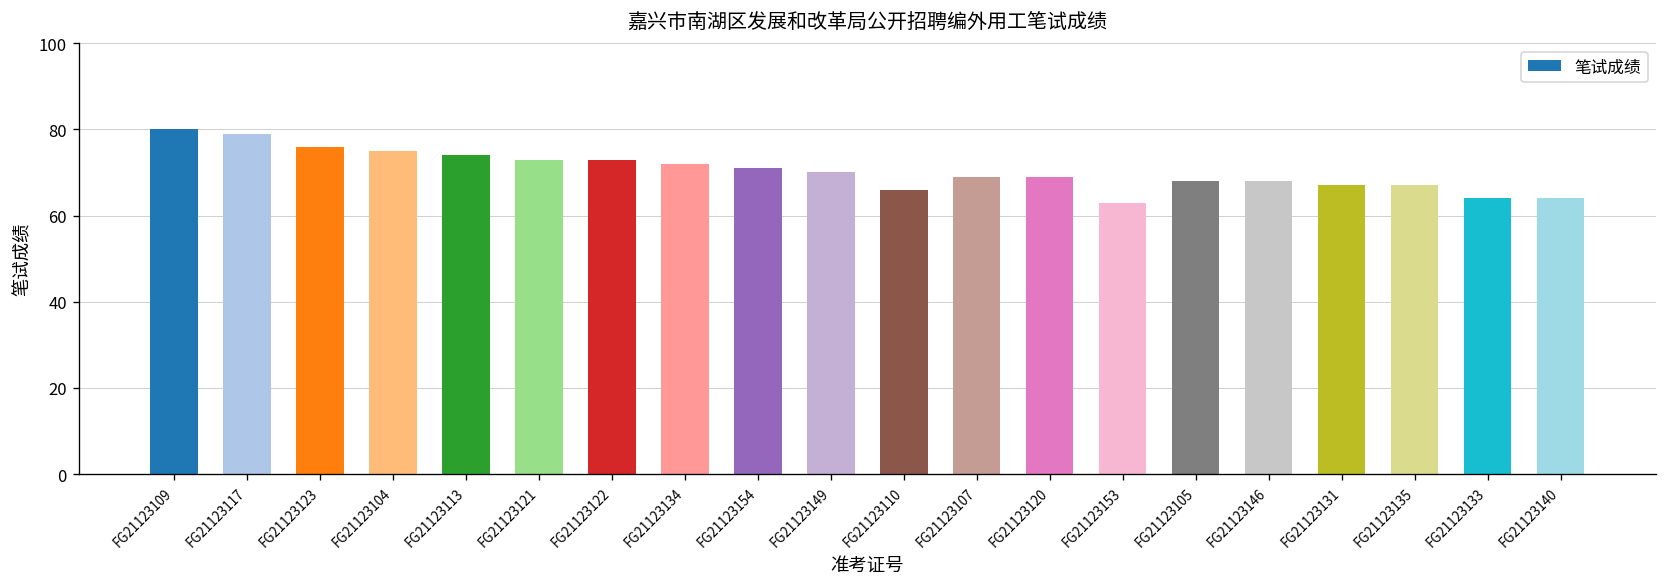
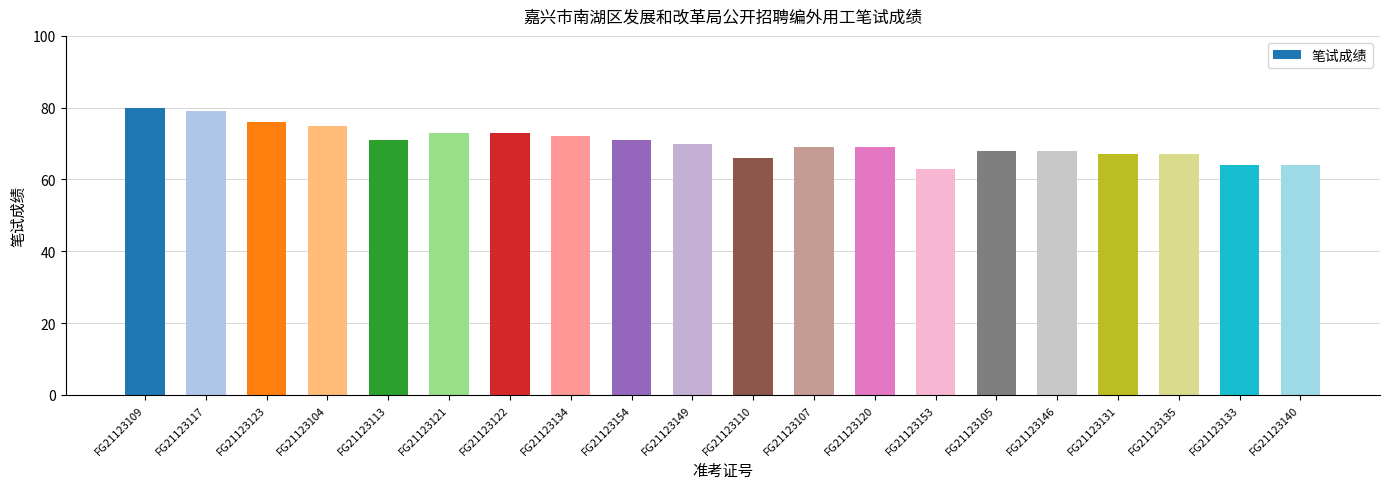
  {
    "FG21123109": 80,
    "FG21123117": 79,
    "FG21123123": 76,
    "FG21123104": 75,
-   "FG21123113": 74,
+   "FG21123113": 71,
    "FG21123121": 73,
    "FG21123122": 73,
    "FG21123134": 72,
    "FG21123154": 71,
    "FG21123149": 70,
    "FG21123110": 66,
    "FG21123107": 69,
    "FG21123120": 69,
    "FG21123153": 63,
    "FG21123105": 68,
    "FG21123146": 68,
    "FG21123131": 67,
    "FG21123135": 67,
    "FG21123133": 64,
    "FG21123140": 64
  }
